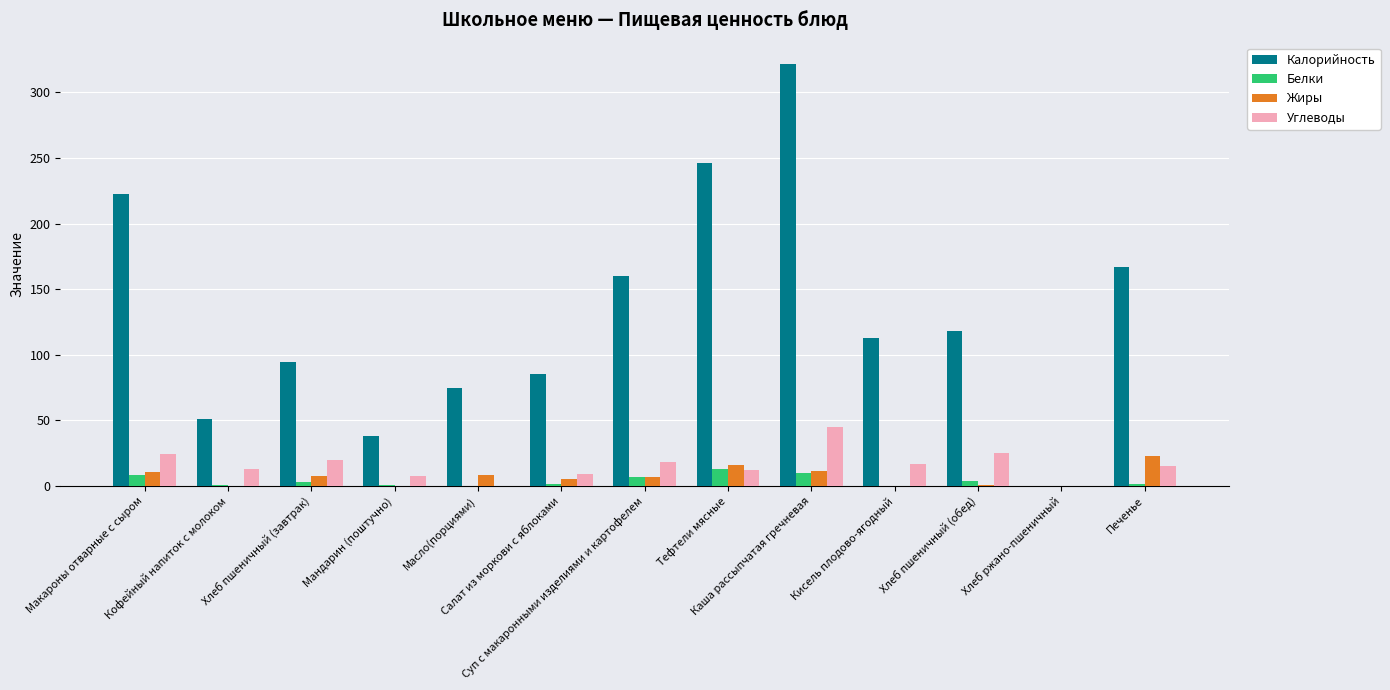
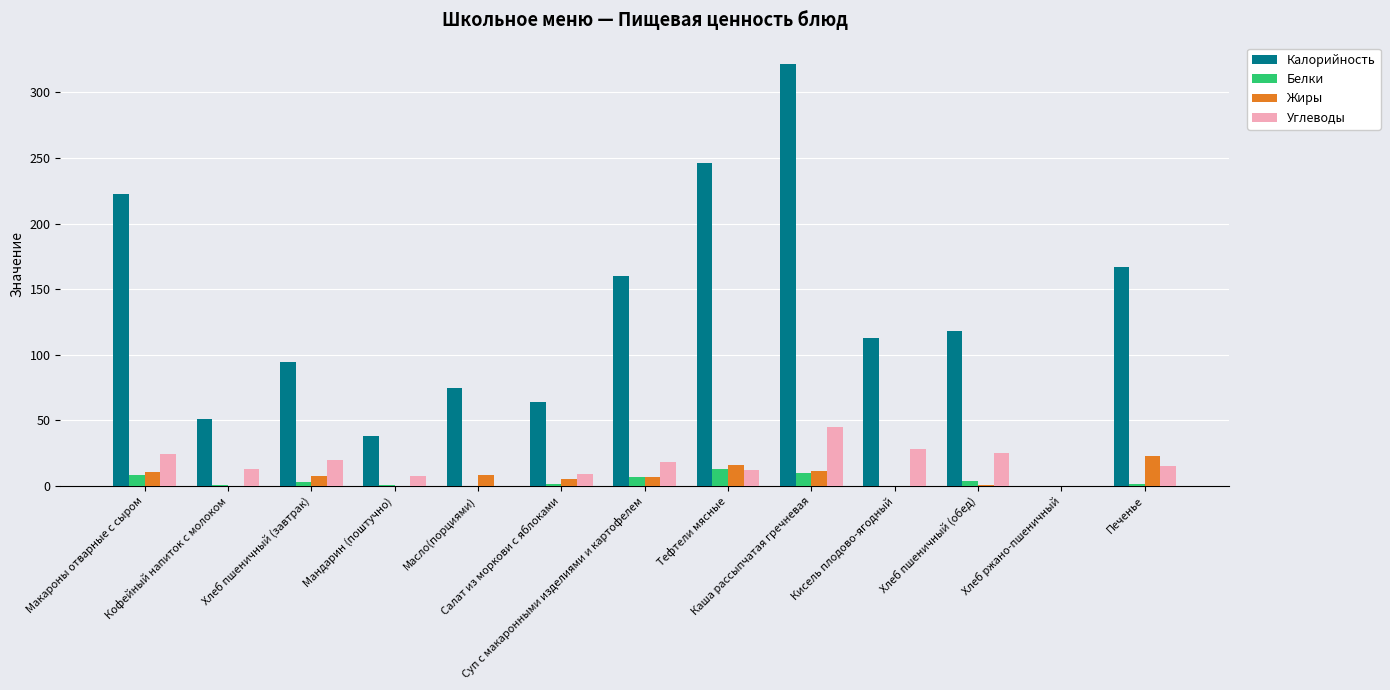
  {
    "Калорийность": {
      "Макароны отварные с сыром": 223,
      "Кофейный напиток с молоком": 51,
      "Хлеб пшеничный (завтрак)": 95,
      "Мандарин (поштучно)": 38,
      "Масло(порциями)": 75,
-     "Салат из моркови с яблоками": 86,
+     "Салат из моркови с яблоками": 64,
      "Суп с макаронными изделиями и картофелем": 160,
      "Тефтели мясные": 246,
      "Каша рассыпчатая гречневая": 322,
      "Кисель плодово-ягодный": 113,
      "Хлеб пшеничный (обед)": 118,
      "Хлеб ржано-пшеничный": 0,
      "Печенье": 167
    },
    "Белки": {
      "Макароны отварные с сыром": 8,
      "Хлеб пшеничный (завтрак)": 3,
      "Суп с макаронными изделиями и картофелем": 7,
      "Тефтели мясные": 13,
      "Каша рассыпчатая гречневая": 10,
      "Кисель плодово-ягодный": 0,
      "Хлеб пшеничный (обед)": 4,
      "Хлеб ржано-пшеничный": 0
    },
    "Жиры": {
      "Макароны отварные с сыром": 10,
      "Кофейный напиток с молоком": 0,
      "Хлеб пшеничный (завтрак)": 8,
      "Масло(порциями)": 8,
      "Салат из моркови с яблоками": 5,
      "Суп с макаронными изделиями и картофелем": 7,
      "Тефтели мясные": 16,
      "Каша рассыпчатая гречневая": 12,
      "Кисель плодово-ягодный": 0,
      "Хлеб ржано-пшеничный": 0,
      "Печенье": 23
    },
    "Углеводы": {
      "Макароны отварные с сыром": 24,
      "Кофейный напиток с молоком": 13,
      "Хлеб пшеничный (завтрак)": 20,
      "Мандарин (поштучно)": 8,
      "Салат из моркови с яблоками": 9,
      "Суп с макаронными изделиями и картофелем": 18,
      "Тефтели мясные": 12,
      "Каша рассыпчатая гречневая": 45,
-     "Кисель плодово-ягодный": 17,
+     "Кисель плодово-ягодный": 28,
      "Хлеб пшеничный (обед)": 25,
      "Хлеб ржано-пшеничный": 0,
      "Печенье": 15
    }
  }
